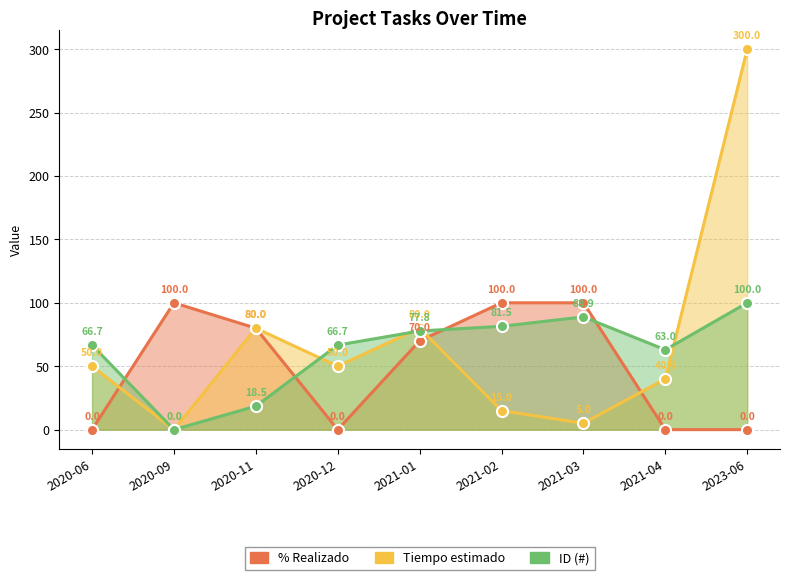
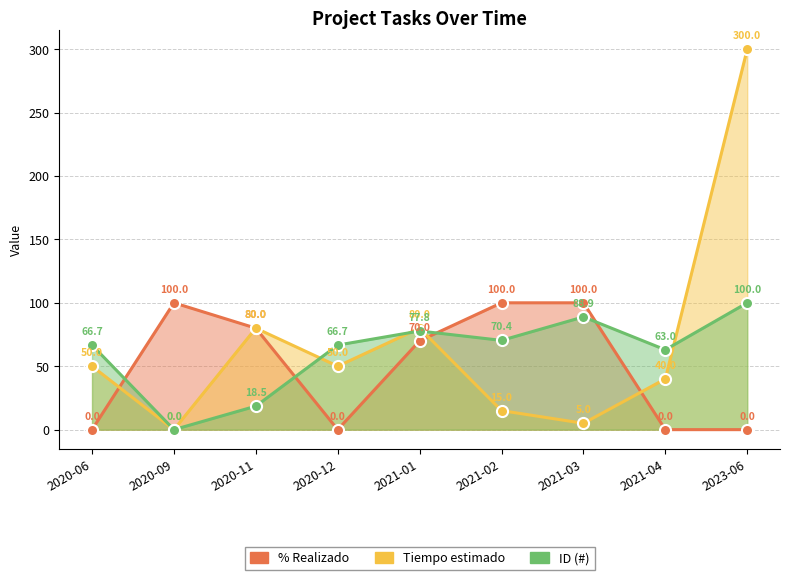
  {
    "ID (#)": {
      "2020-06": 66.7,
      "2020-11": 18.5,
      "2020-12": 66.7,
-     "2021-02": 81.5,
+     "2021-02": 70.4,
      "2021-04": 63.0,
      "2023-06": 100.0
    }
  }
